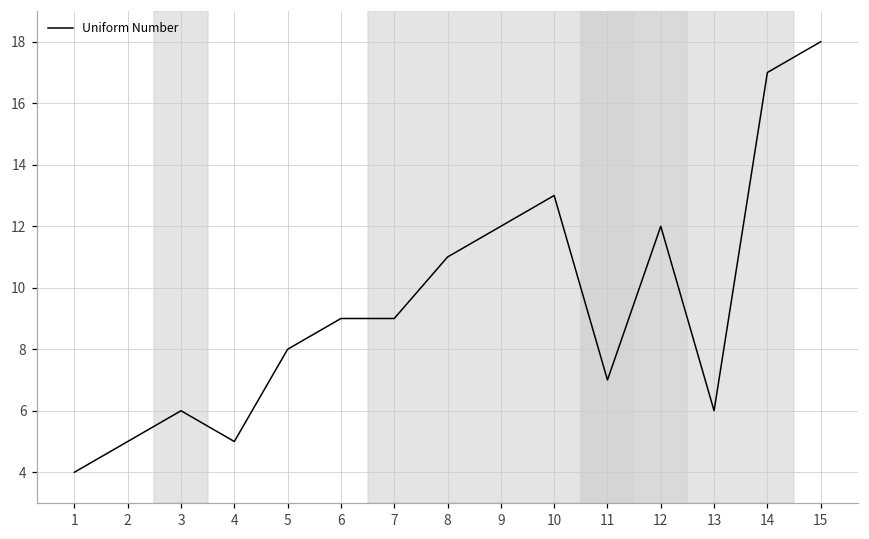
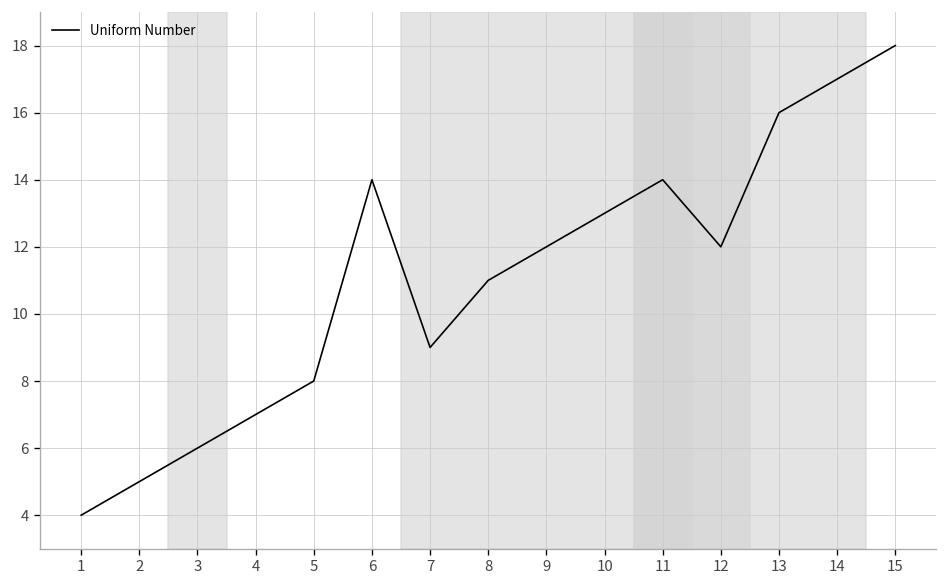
  {
    "1": 4,
    "2": 5,
    "3": 6,
-   "4": 5,
+   "4": 7,
    "5": 8,
-   "6": 9,
+   "6": 14,
    "7": 9,
    "8": 11,
    "9": 12,
    "10": 13,
-   "11": 7,
+   "11": 14,
    "12": 12,
-   "13": 6,
+   "13": 16,
    "14": 17,
    "15": 18
  }
